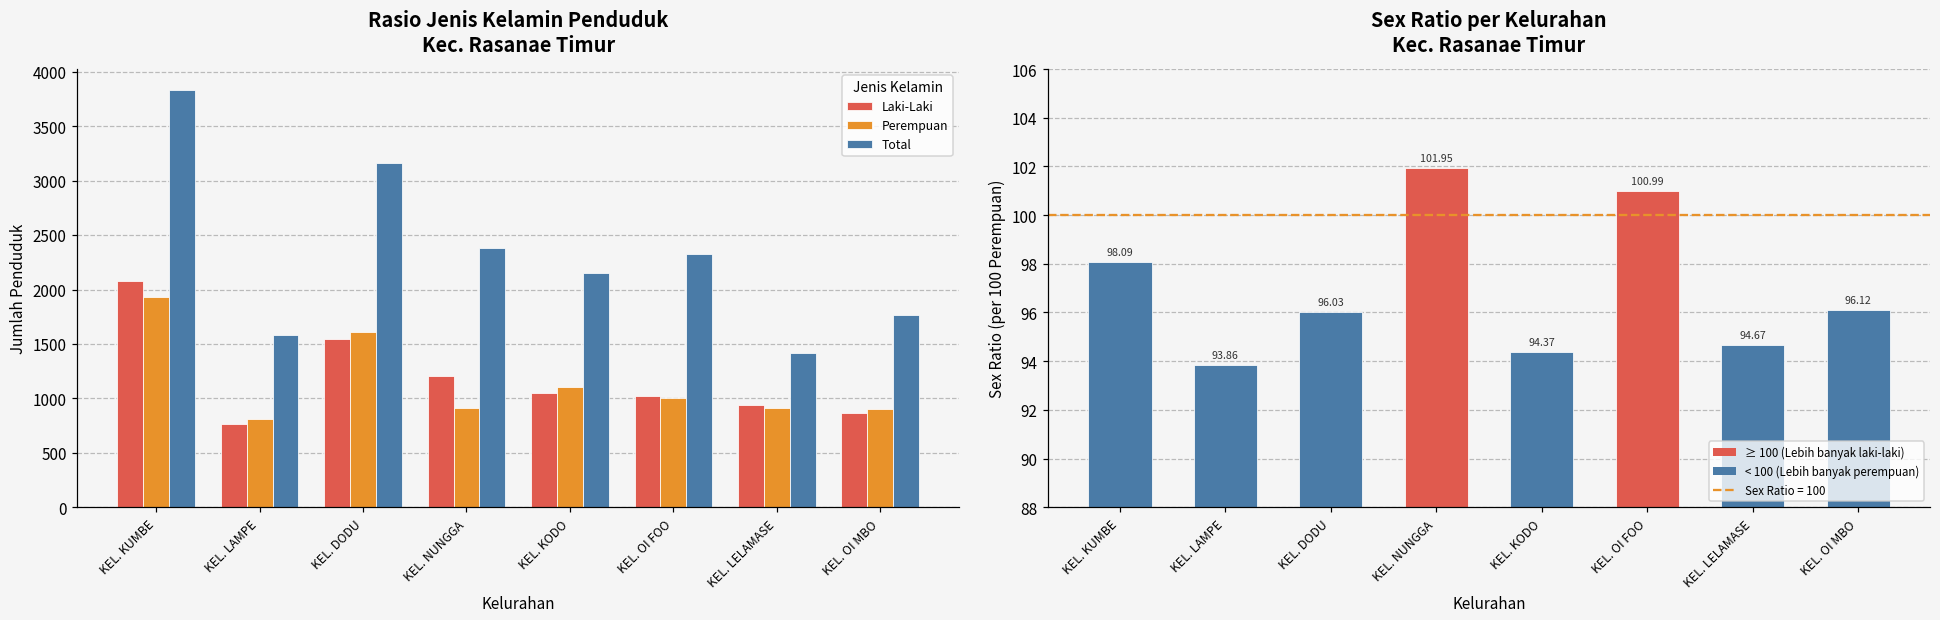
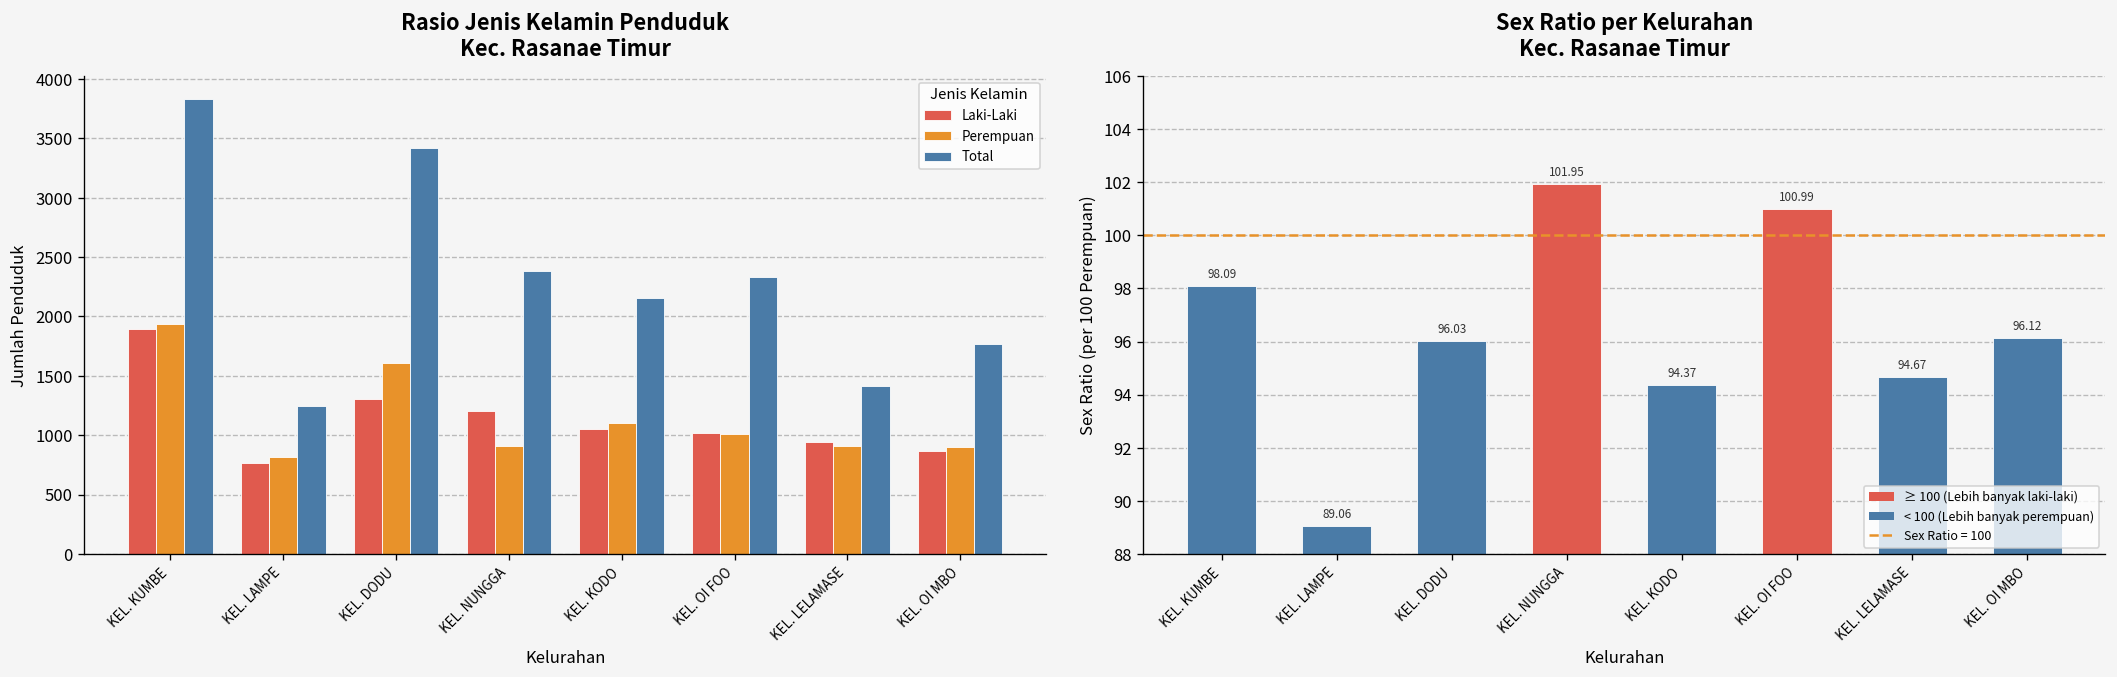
  {
    "Rasio Jenis Kelamin Penduduk Kec. Rasanae Timur": {
      "Laki-Laki": {
-       "KEL. KUMBE": 2100,
+       "KEL. KUMBE": 1900,
        "KEL. LAMPE": 800,
-       "KEL. DODU": 1500,
+       "KEL. DODU": 1300,
        "KEL. NUNGGA": 1200,
        "KEL. KODO": 1000,
        "KEL. OI FOO": 1000,
        "KEL. LELAMASE": 900,
        "KEL. OI MBO": 900
      },
      "Perempuan": {
        "KEL. KUMBE": 1900,
        "KEL. LAMPE": 800,
        "KEL. DODU": 1600,
        "KEL. NUNGGA": 900,
        "KEL. KODO": 1100,
        "KEL. OI FOO": 1000,
        "KEL. LELAMASE": 900,
        "KEL. OI MBO": 900
      },
      "Total": {
        "KEL. KUMBE": 3800,
-       "KEL. LAMPE": 1600,
-       "KEL. DODU": 3200,
+       "KEL. LAMPE": 1200,
+       "KEL. DODU": 3400,
        "KEL. NUNGGA": 2400,
        "KEL. KODO": 2200,
        "KEL. OI FOO": 2300,
        "KEL. LELAMASE": 1400,
        "KEL. OI MBO": 1800
      }
    },
    "Sex Ratio per Kelurahan Kec. Rasanae Timur": {
      "KEL. KUMBE": 98.09,
-     "KEL. LAMPE": 93.86,
+     "KEL. LAMPE": 89.06,
      "KEL. DODU": 96.03,
      "KEL. NUNGGA": 101.95,
      "KEL. KODO": 94.37,
      "KEL. OI FOO": 100.99,
      "KEL. LELAMASE": 94.67,
      "KEL. OI MBO": 96.12
    }
  }
